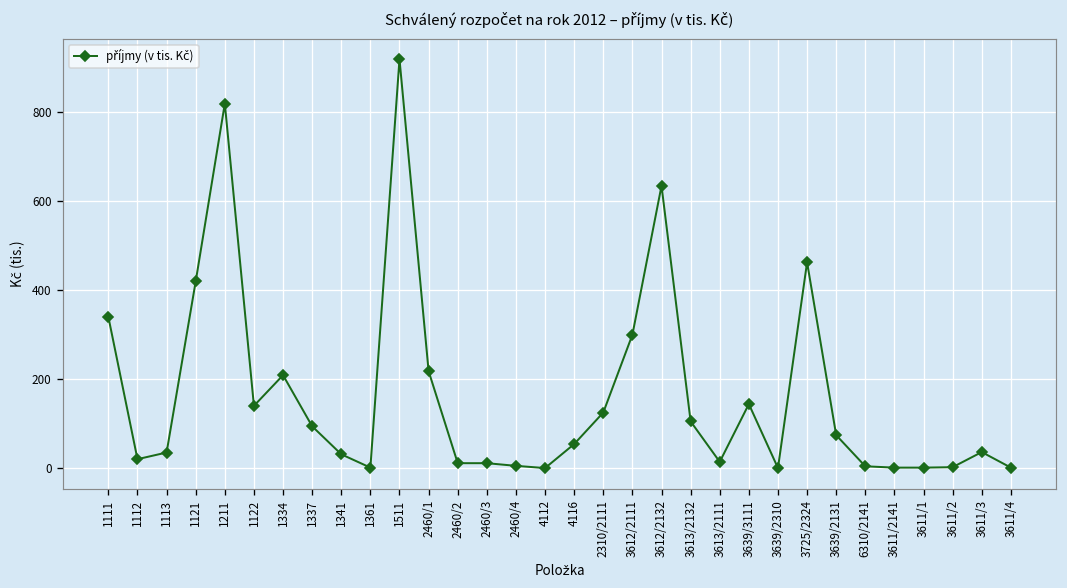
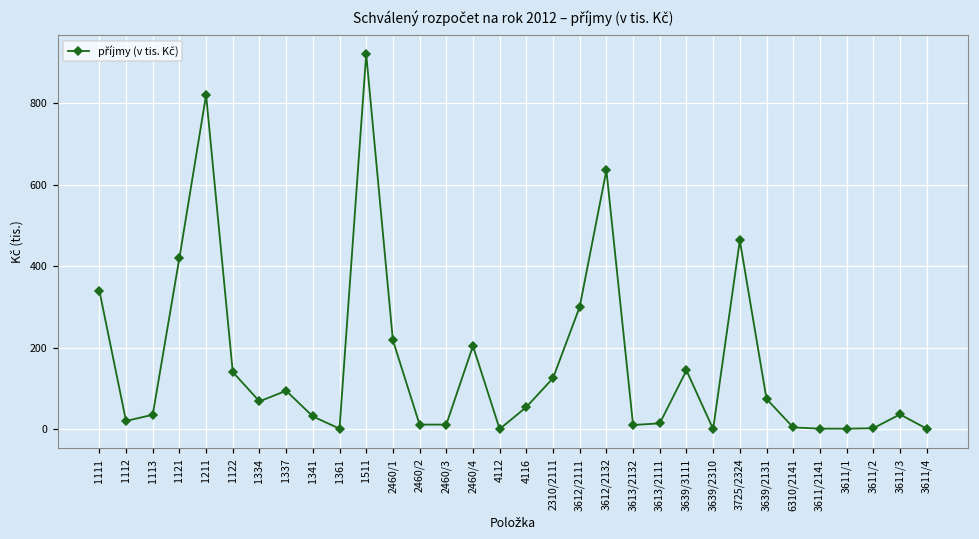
  {
    "1111": 340,
    "1112": 20,
    "1113": 40,
    "1121": 420,
    "1211": 820,
    "1122": 140,
-   "1334": 210,
+   "1334": 70,
    "1337": 90,
    "1341": 30,
    "1361": 0,
    "1511": 920,
    "2460/1": 220,
    "2460/2": 10,
    "2460/3": 10,
-   "2460/4": 10,
+   "2460/4": 200,
    "4112": 0,
    "4116": 50,
    "2310/2111": 130,
    "3612/2111": 300,
    "3612/2132": 640,
-   "3613/2132": 110,
+   "3613/2132": 10,
    "3613/2111": 10,
    "3639/3111": 140,
    "3639/2310": 0,
    "3725/2324": 460,
    "3639/2131": 70,
    "6310/2141": 0,
    "3611/2141": 0,
    "3611/1": 0,
    "3611/2": 0,
    "3611/3": 40,
    "3611/4": 0
  }
